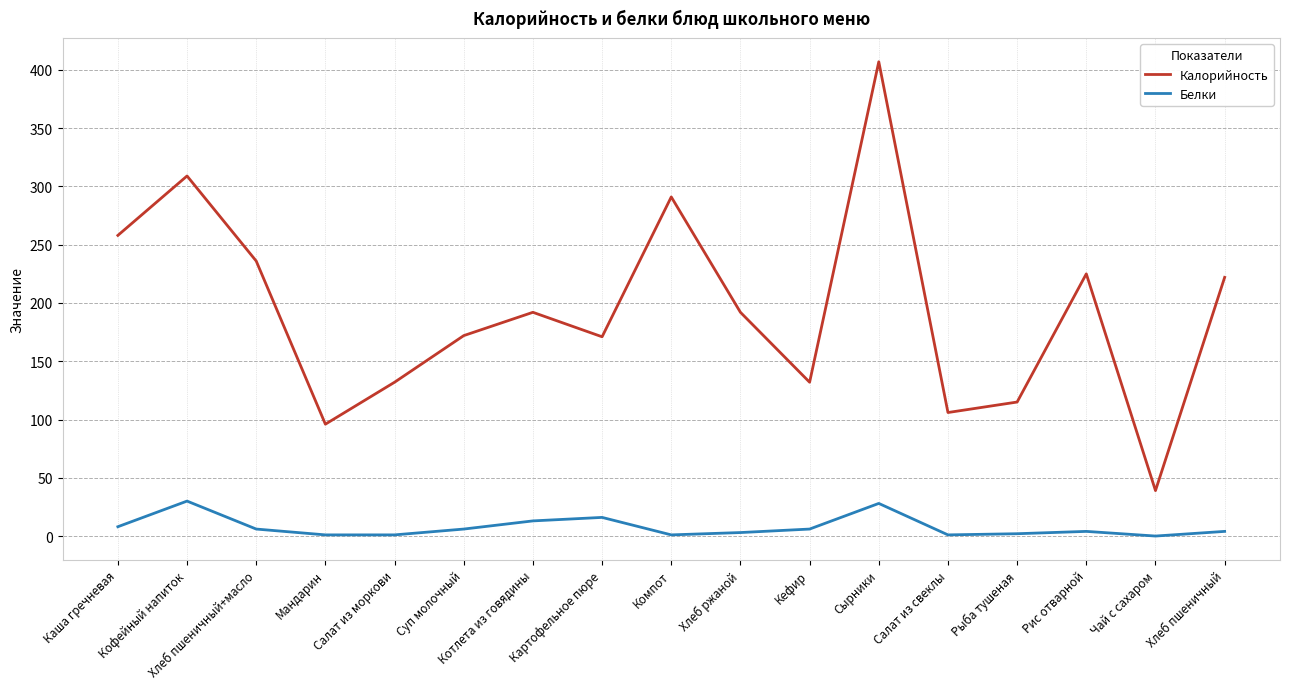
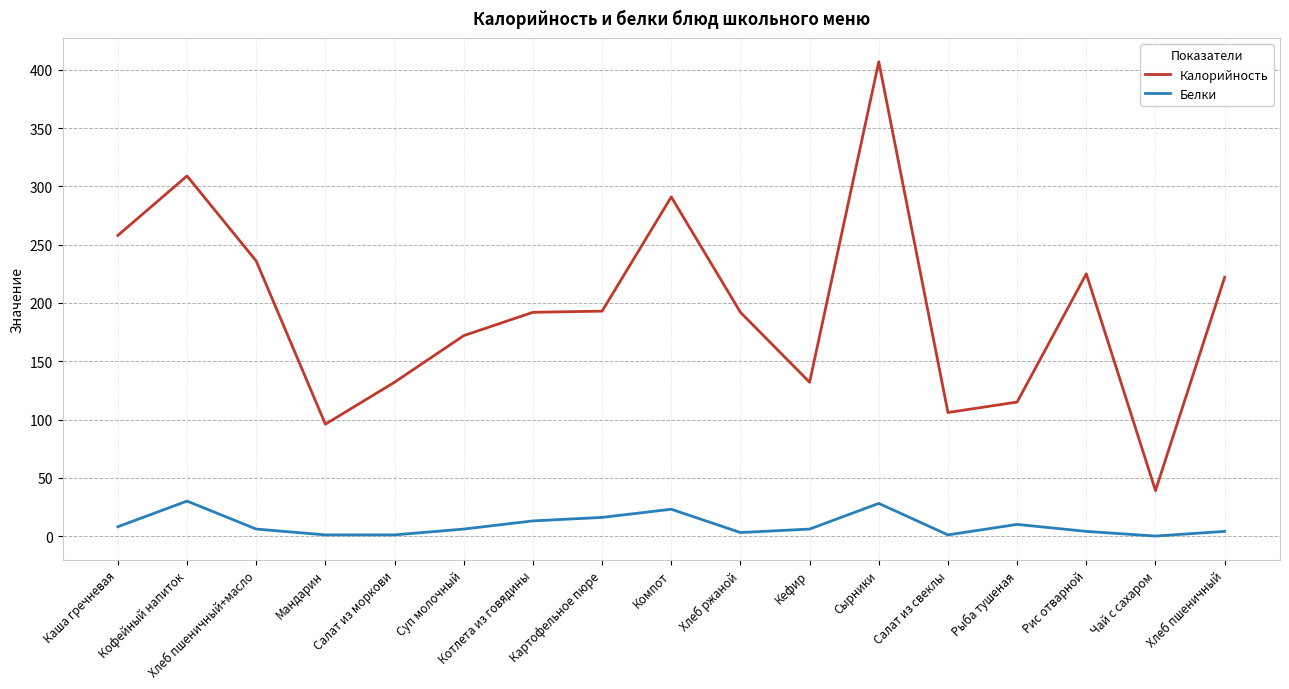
  {
    "Калорийность": {
      "Каша гречневая": 258,
      "Кофейный напиток": 309,
      "Хлеб пшеничный+масло": 236,
      "Мандарин": 96,
      "Салат из моркови": 132,
      "Суп молочный": 172,
      "Котлета из говядины": 192,
-     "Картофельное пюре": 171,
+     "Картофельное пюре": 193,
      "Компот": 291,
      "Хлеб ржаной": 192,
      "Кефир": 132,
      "Сырники": 407,
      "Салат из свеклы": 106,
      "Рыба тушеная": 115,
      "Рис отварной": 225,
      "Чай с сахаром": 39,
      "Хлеб пшеничный": 222
    },
    "Белки": {
      "Каша гречневая": 8,
      "Кофейный напиток": 30,
      "Хлеб пшеничный+масло": 6,
      "Мандарин": 1,
      "Салат из моркови": 1,
      "Суп молочный": 6,
      "Котлета из говядины": 13,
      "Картофельное пюре": 16,
-     "Компот": 1,
+     "Компот": 23,
      "Хлеб ржаной": 3,
      "Кефир": 6,
      "Сырники": 28,
      "Салат из свеклы": 1,
-     "Рыба тушеная": 2,
+     "Рыба тушеная": 10,
      "Рис отварной": 4,
      "Чай с сахаром": 0,
      "Хлеб пшеничный": 4
    }
  }
